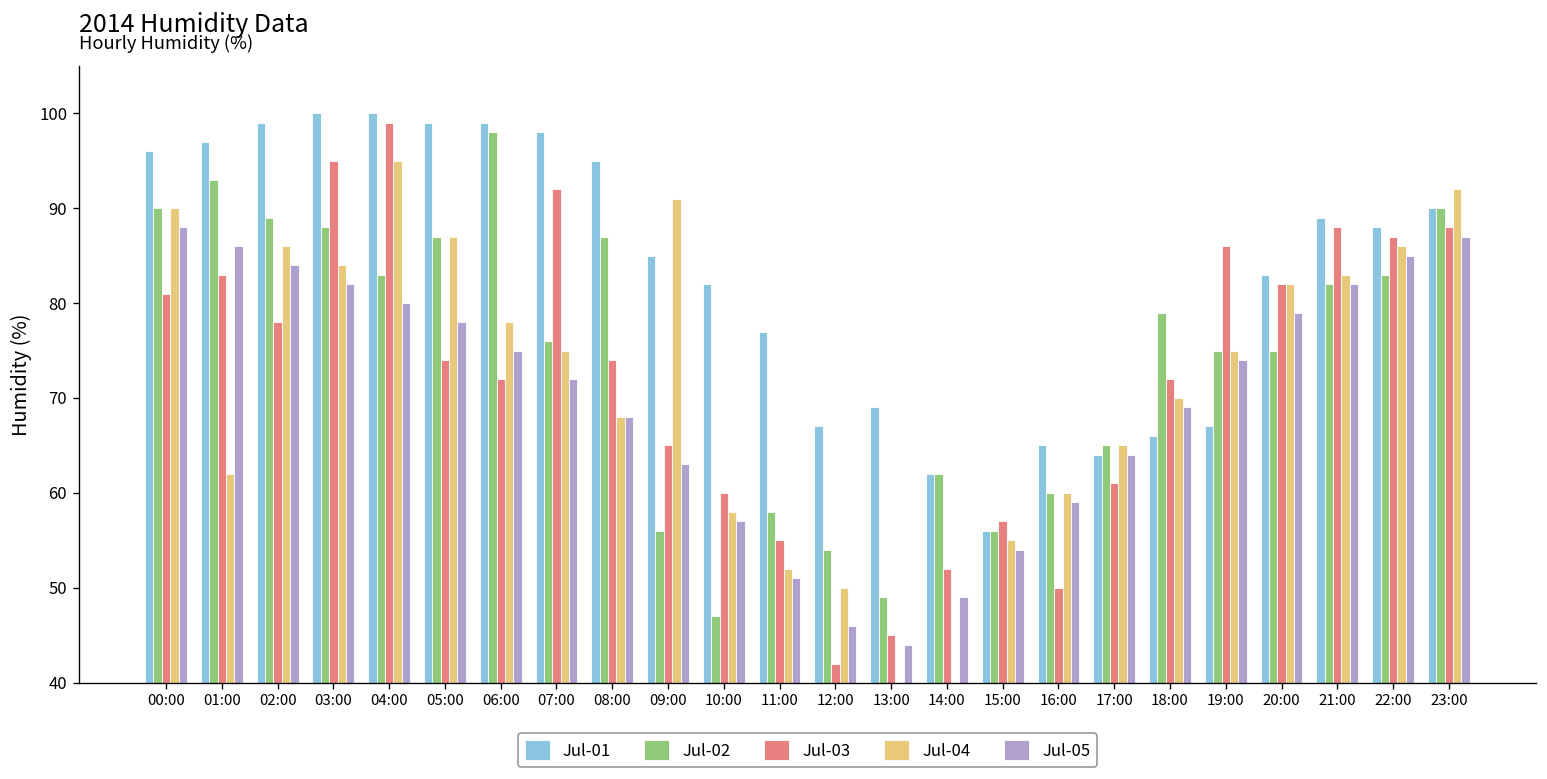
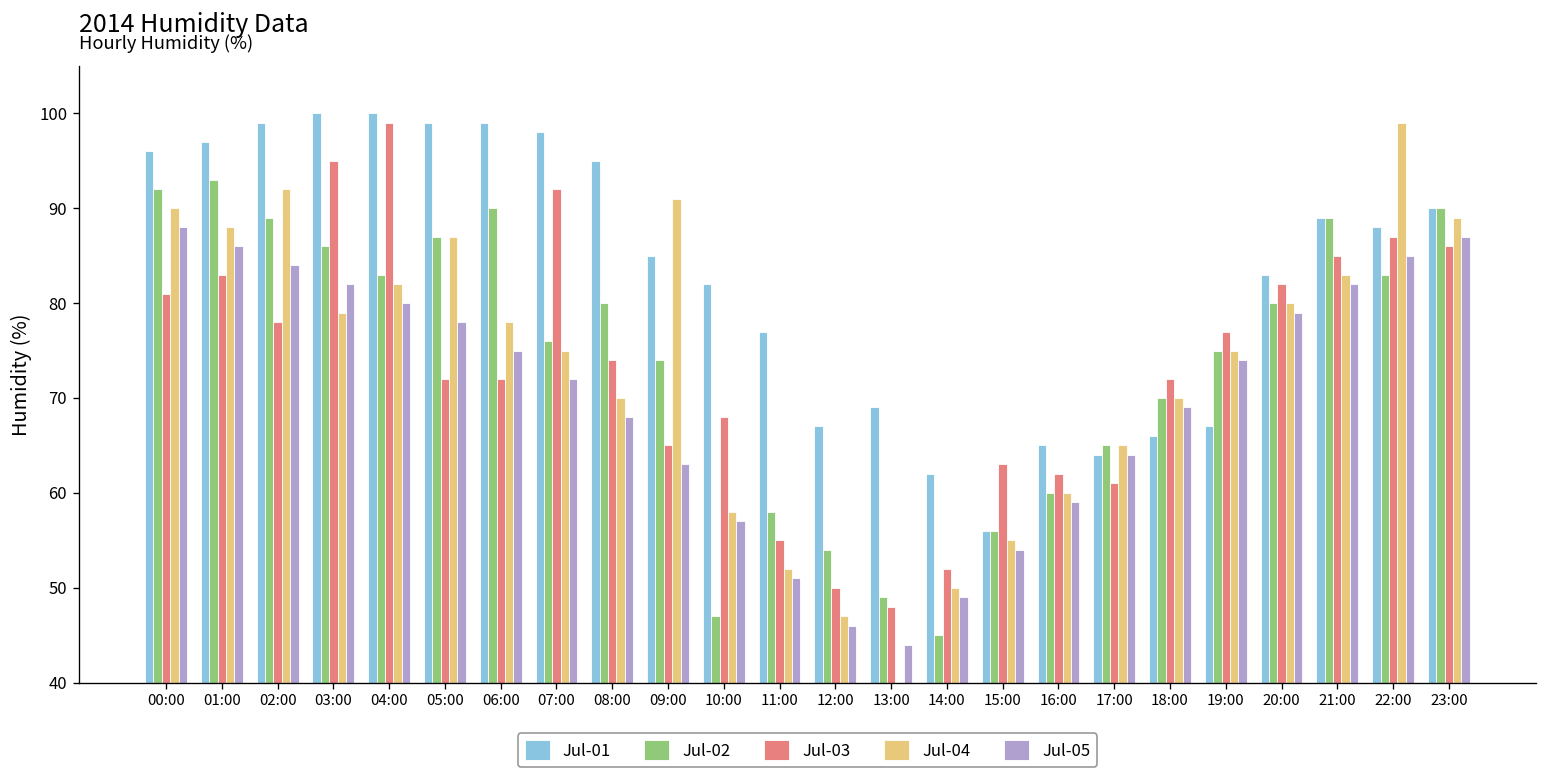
  {
    "Jul-02": {
-     "00:00": 90,
+     "00:00": 92,
      "01:00": 93,
      "02:00": 89,
-     "03:00": 88,
+     "03:00": 86,
      "04:00": 83,
      "05:00": 87,
-     "06:00": 98,
+     "06:00": 90,
      "07:00": 76,
-     "08:00": 87,
-     "09:00": 56,
+     "08:00": 80,
+     "09:00": 74,
      "10:00": 47,
      "11:00": 58,
      "12:00": 54,
      "13:00": 49,
-     "14:00": 62,
+     "14:00": 45,
      "15:00": 56,
      "16:00": 60,
      "17:00": 65,
-     "18:00": 79,
+     "18:00": 70,
      "19:00": 75,
-     "20:00": 75,
-     "21:00": 82,
+     "20:00": 80,
+     "21:00": 89,
      "22:00": 83,
      "23:00": 90
    },
    "Jul-03": {
      "00:00": 81,
      "01:00": 83,
      "02:00": 78,
      "03:00": 95,
      "04:00": 99,
-     "05:00": 74,
+     "05:00": 72,
      "06:00": 72,
      "07:00": 92,
      "08:00": 74,
      "09:00": 65,
-     "10:00": 60,
+     "10:00": 68,
      "11:00": 55,
-     "12:00": 42,
-     "13:00": 45,
+     "12:00": 50,
+     "13:00": 48,
      "14:00": 52,
-     "15:00": 57,
-     "16:00": 50,
+     "15:00": 63,
+     "16:00": 62,
      "17:00": 61,
      "18:00": 72,
-     "19:00": 86,
+     "19:00": 77,
      "20:00": 82,
-     "21:00": 88,
+     "21:00": 85,
      "22:00": 87,
-     "23:00": 88
+     "23:00": 86
    },
    "Jul-04": {
      "00:00": 90,
-     "01:00": 62,
-     "02:00": 86,
-     "03:00": 84,
-     "04:00": 95,
+     "01:00": 88,
+     "02:00": 92,
+     "03:00": 79,
+     "04:00": 82,
      "05:00": 87,
      "06:00": 78,
      "07:00": 75,
-     "08:00": 68,
+     "08:00": 70,
      "09:00": 91,
      "10:00": 58,
      "11:00": 52,
-     "12:00": 50,
-     "14:00": 40,
+     "12:00": 47,
+     "14:00": 50,
      "15:00": 55,
      "16:00": 60,
      "17:00": 65,
      "18:00": 70,
      "19:00": 75,
-     "20:00": 82,
+     "20:00": 80,
      "21:00": 83,
-     "22:00": 86,
-     "23:00": 92
+     "22:00": 99,
+     "23:00": 89
    }
  }
